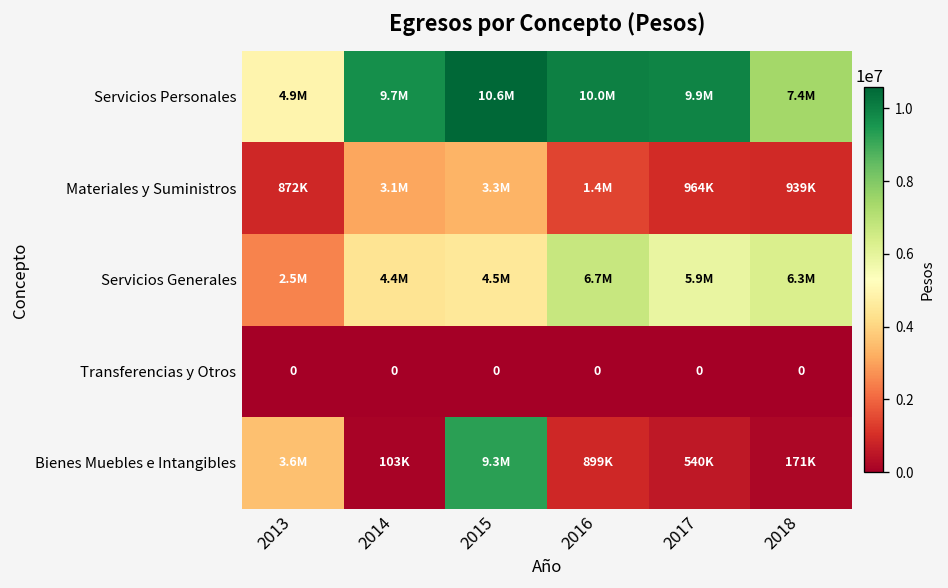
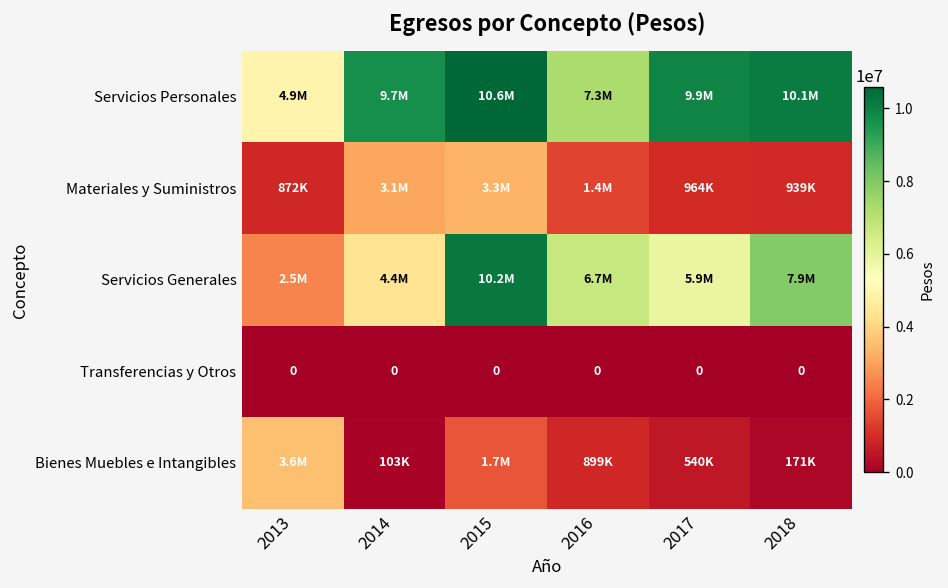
  {
    "Servicios Personales": {
      "2013": "4.9M",
      "2014": "9.7M",
      "2015": "10.6M",
-     "2016": "10.0M",
+     "2016": "7.3M",
      "2017": "9.9M",
-     "2018": "7.4M"
+     "2018": "10.1M"
    },
    "Materiales y Suministros": {
      "2013": "872K",
      "2014": "3.1M",
      "2015": "3.3M",
      "2016": "1.4M",
      "2017": "964K",
      "2018": "939K"
    },
    "Servicios Generales": {
      "2013": "2.5M",
      "2014": "4.4M",
-     "2015": "4.5M",
+     "2015": "10.2M",
      "2016": "6.7M",
      "2017": "5.9M",
-     "2018": "6.3M"
+     "2018": "7.9M"
    },
    "Transferencias y Otros": {
      "2013": "0",
      "2014": "0",
      "2015": "0",
      "2016": "0",
      "2017": "0",
      "2018": "0"
    },
    "Bienes Muebles e Intangibles": {
      "2013": "3.6M",
      "2014": "103K",
-     "2015": "9.3M",
+     "2015": "1.7M",
      "2016": "899K",
      "2017": "540K",
      "2018": "171K"
    }
  }
